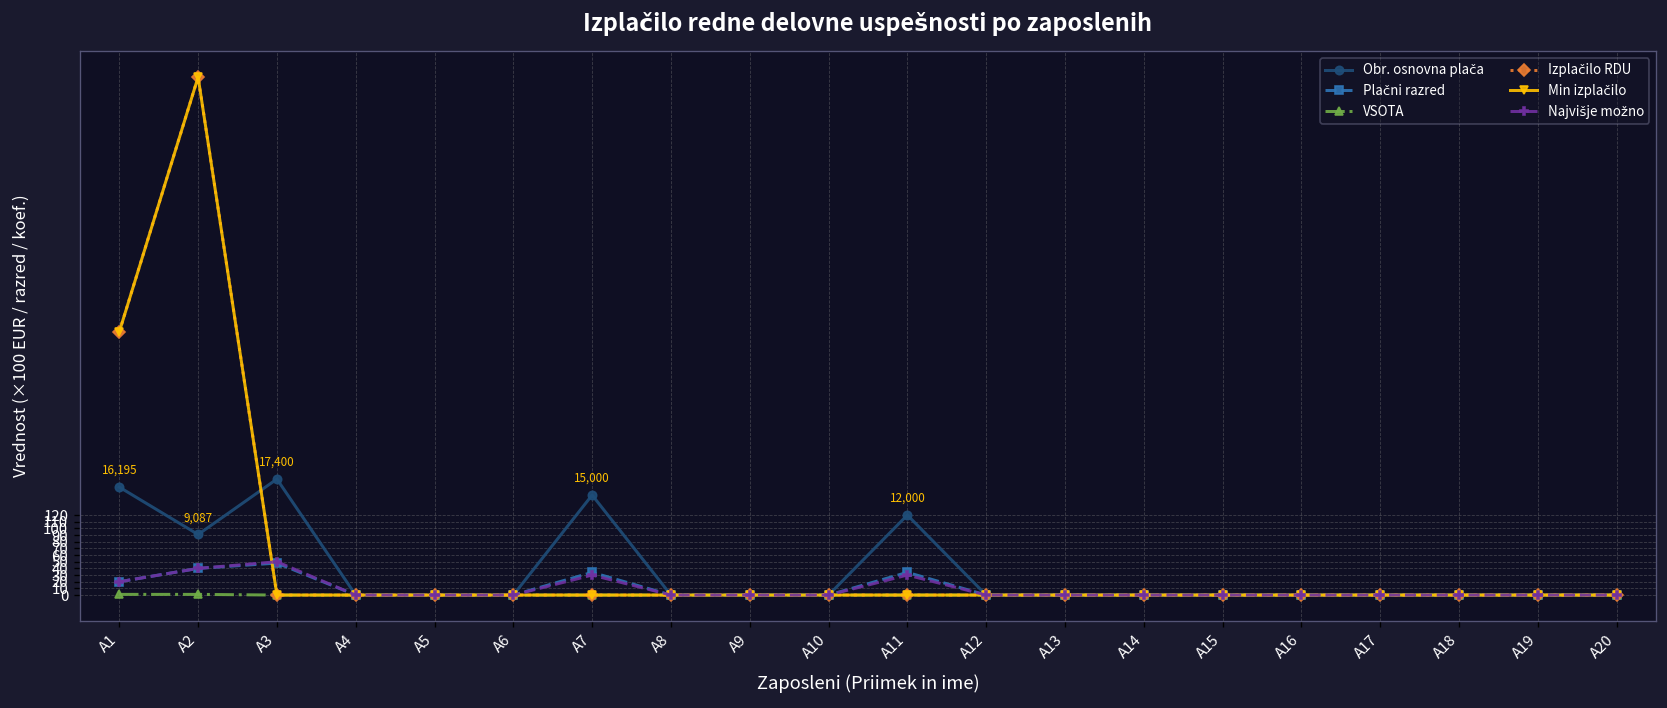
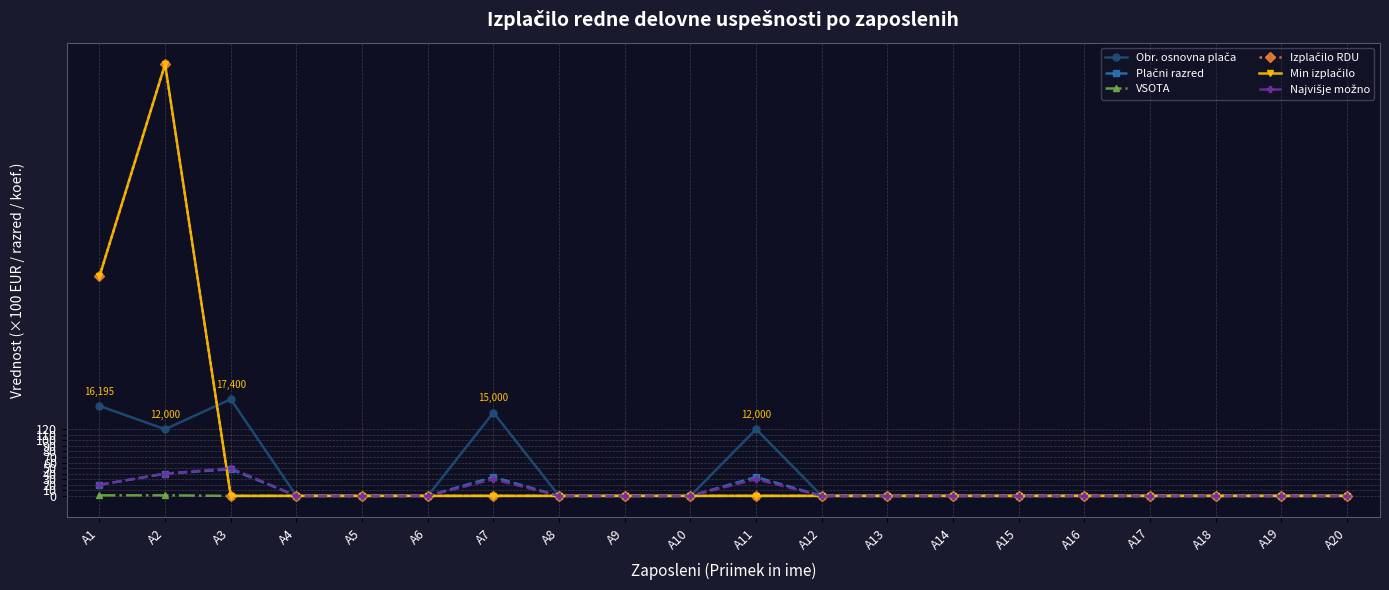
  {
    "Obr. osnovna plača": {
-     "A2": "9,087"
+     "A2": "12,000"
    }
  }
